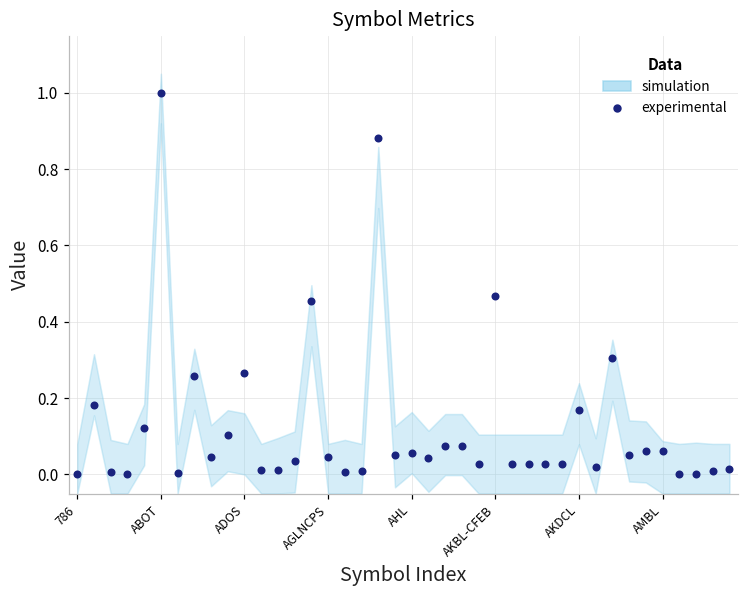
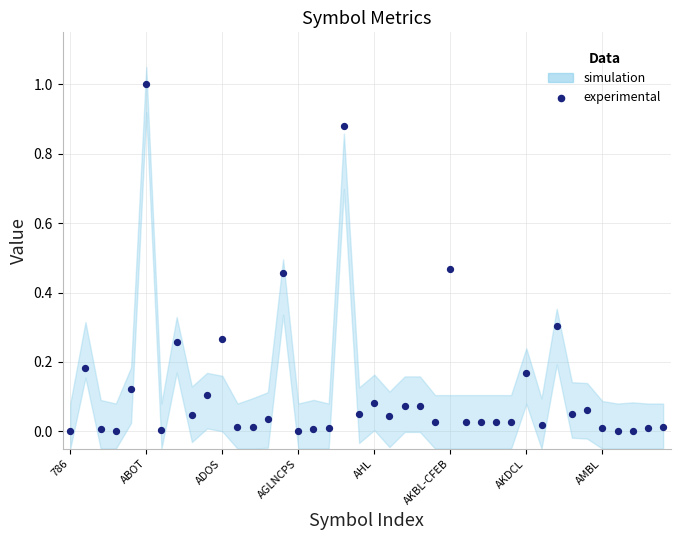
  {
    "experimental": {
-     "AGLNCPS": 0.05,
-     "AHL": 0.06,
-     "AMBL": 0.06
+     "AGLNCPS": 0.00,
+     "AHL": 0.08,
+     "AMBL": 0.01
    }
  }
